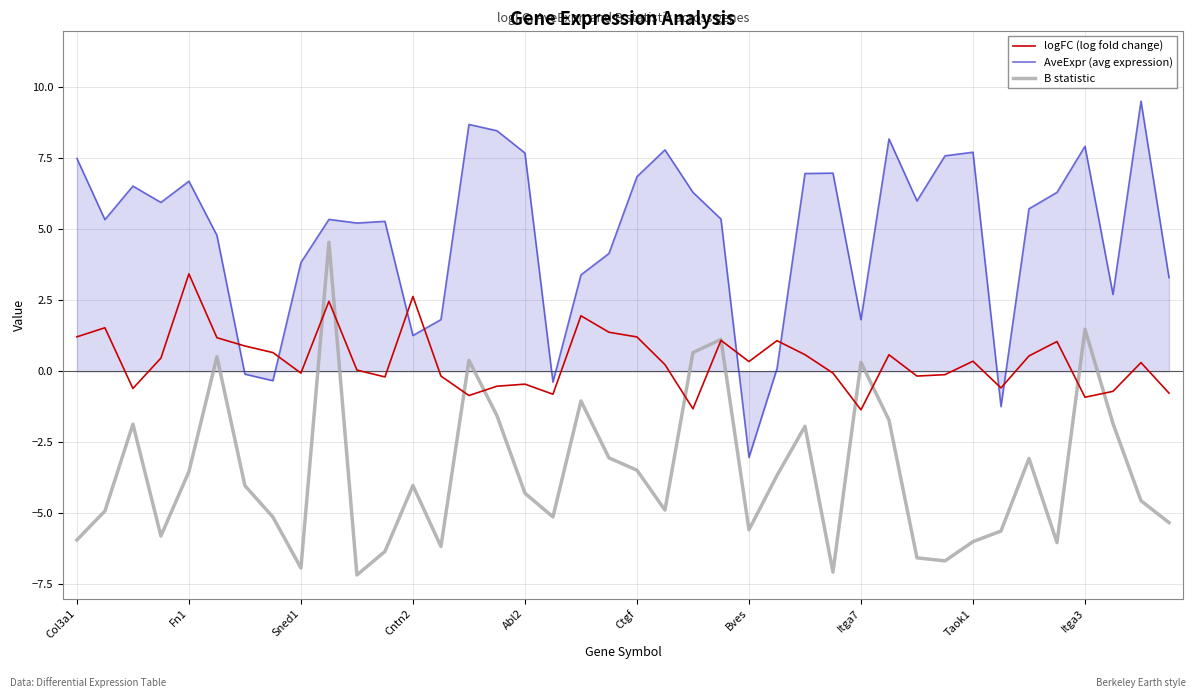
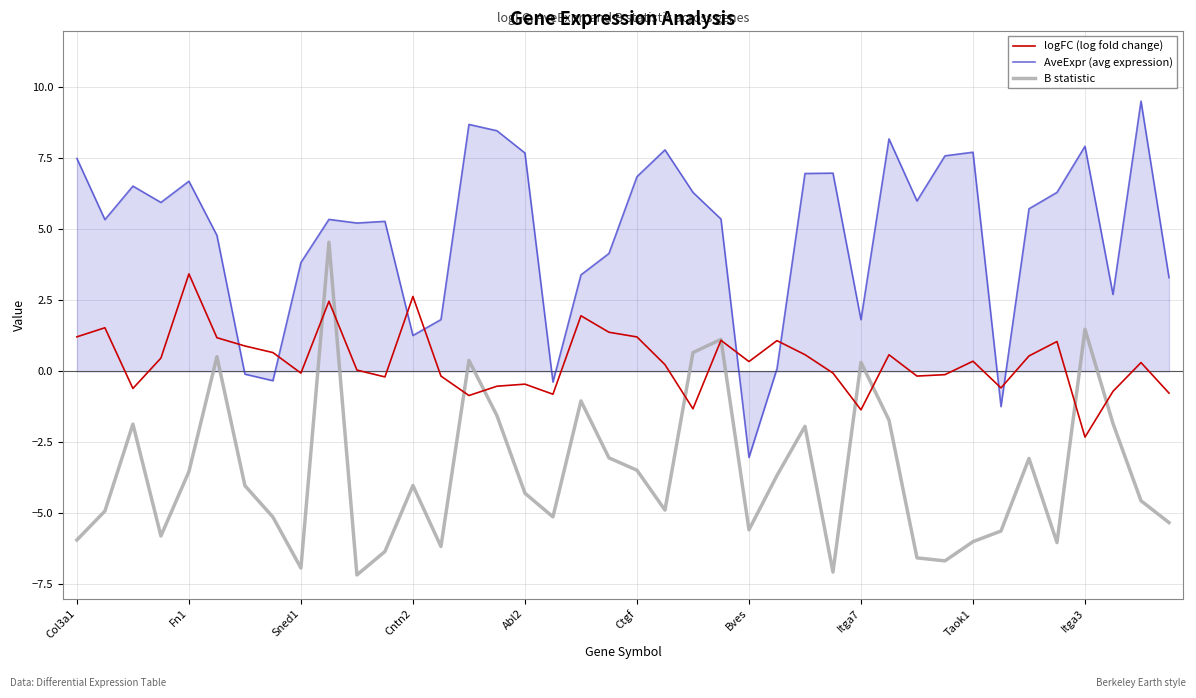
  {
    "logFC (log fold change)": {
      "Col3a1": 1.2,
      "Fn1": 3.4,
      "Sned1": -0.1,
      "Cntn2": 2.6,
      "Abl2": -0.4,
      "Ctgf": 1.2,
      "Bves": 0.3,
      "Itga7": -1.4,
      "Taok1": 0.4,
-     "Itga3": -0.9
+     "Itga3": -2.3
    },
    "B statistic": {
      "Col3a1": -5.9,
      "Fn1": -3.5,
      "Sned1": -6.9,
      "Cntn2": -4.0,
      "Abl2": -4.3,
      "Ctgf": -3.5,
      "Bves": -5.6,
      "Itga7": 0.3,
      "Taok1": -6.0,
      "Itga3": 1.5
    }
  }
